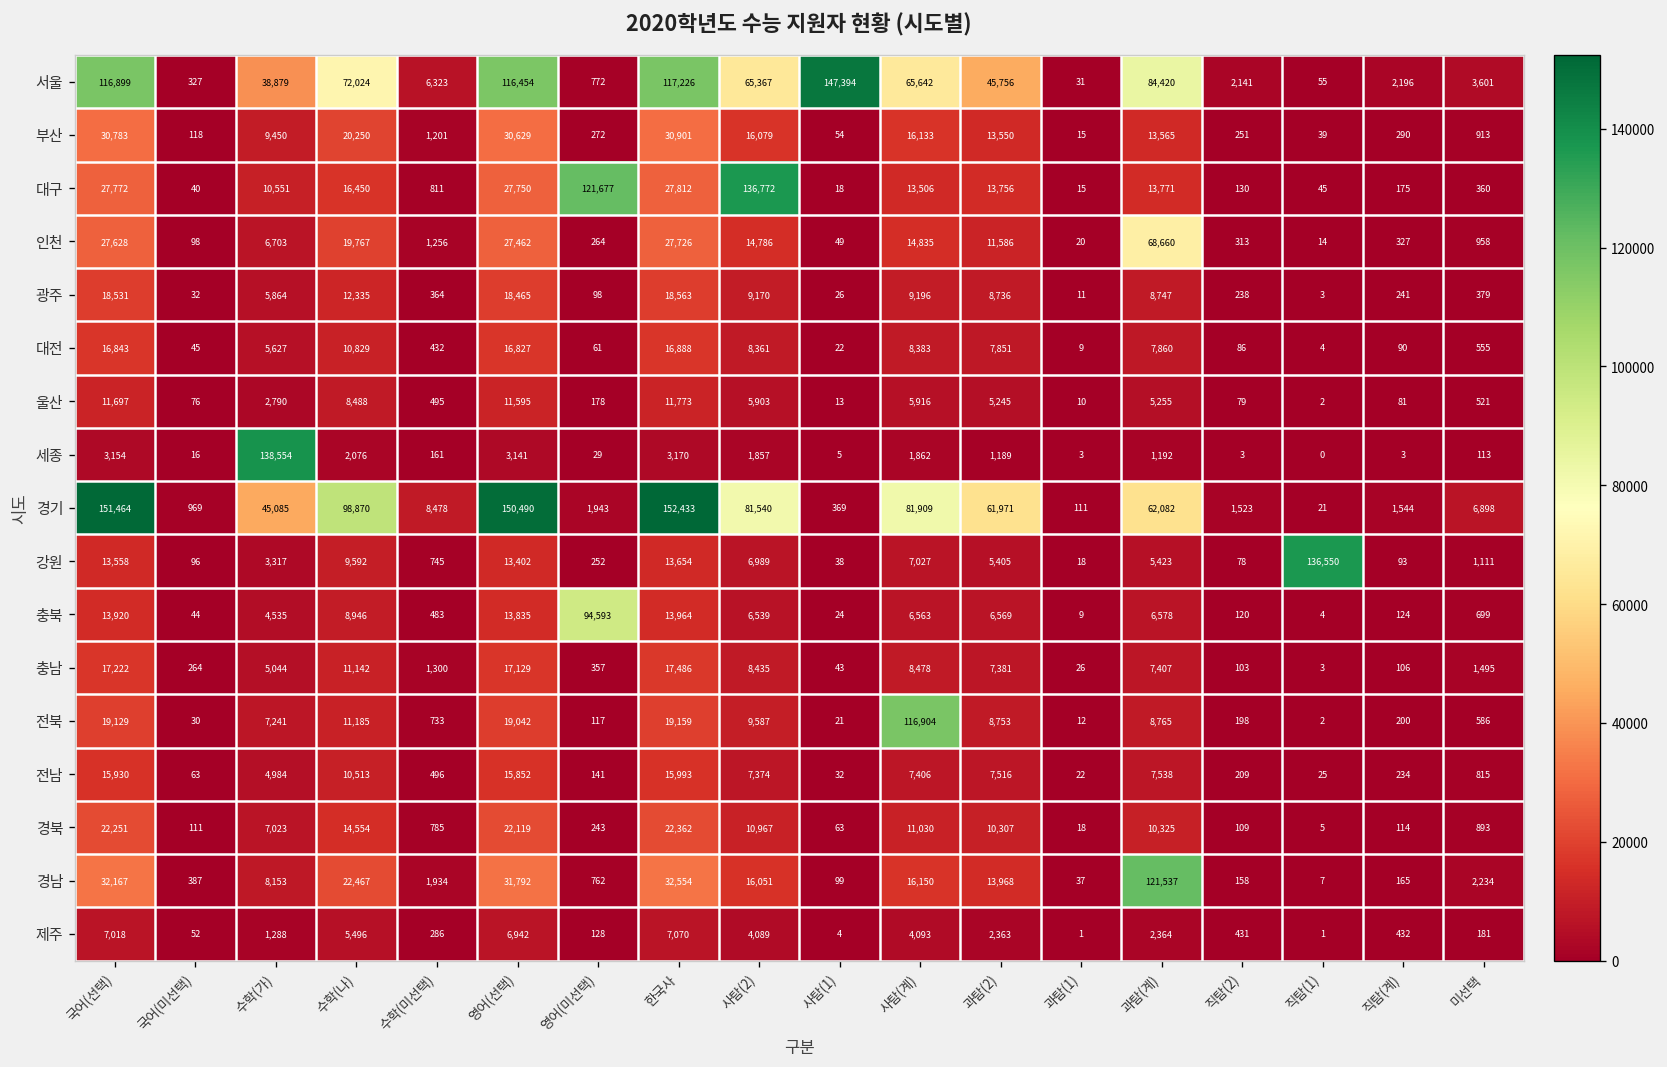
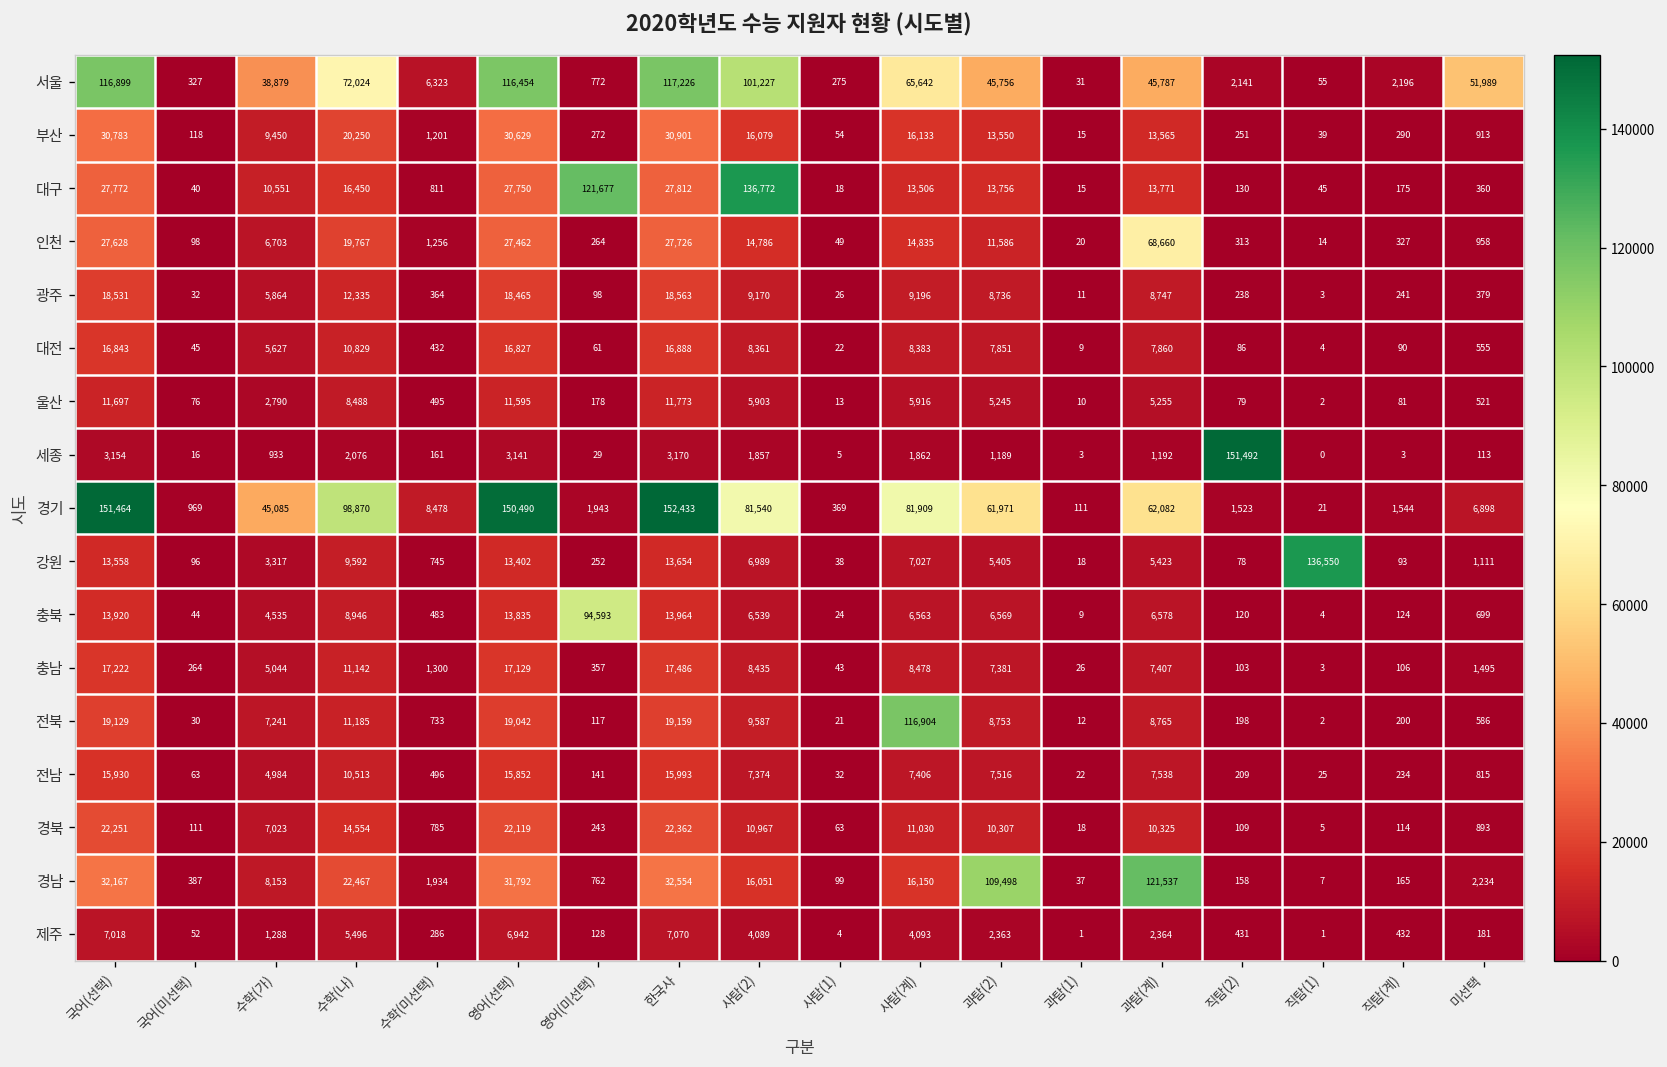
  {
    "서울": {
      "국어(선택)": "116,899",
      "국어(미선택)": "327",
      "수학(가)": "38,879",
      "수학(나)": "72,024",
      "수학(미선택)": "6,323",
      "영어(선택)": "116,454",
      "영어(미선택)": "772",
      "한국사": "117,226",
-     "사탐(2)": "65,367",
-     "사탐(1)": "147,394",
+     "사탐(2)": "101,227",
+     "사탐(1)": "275",
      "사탐(계)": "65,642",
      "과탐(2)": "45,756",
      "과탐(1)": "31",
-     "과탐(계)": "84,420",
+     "과탐(계)": "45,787",
      "직탐(2)": "2,141",
      "직탐(1)": "55",
      "직탐(계)": "2,196",
-     "미선택": "3,601"
+     "미선택": "51,989"
    },
    "세종": {
      "국어(선택)": "3,154",
      "국어(미선택)": "16",
-     "수학(가)": "138,554",
+     "수학(가)": "933",
      "수학(나)": "2,076",
      "수학(미선택)": "161",
      "영어(선택)": "3,141",
      "영어(미선택)": "29",
      "한국사": "3,170",
      "사탐(2)": "1,857",
      "사탐(1)": "5",
      "사탐(계)": "1,862",
      "과탐(2)": "1,189",
      "과탐(1)": "3",
      "과탐(계)": "1,192",
-     "직탐(2)": "3",
+     "직탐(2)": "151,492",
      "직탐(1)": "0",
      "직탐(계)": "3",
      "미선택": "113"
    },
    "경남": {
      "국어(선택)": "32,167",
      "국어(미선택)": "387",
      "수학(가)": "8,153",
      "수학(나)": "22,467",
      "수학(미선택)": "1,934",
      "영어(선택)": "31,792",
      "영어(미선택)": "762",
      "한국사": "32,554",
      "사탐(2)": "16,051",
      "사탐(1)": "99",
      "사탐(계)": "16,150",
-     "과탐(2)": "13,968",
+     "과탐(2)": "109,498",
      "과탐(1)": "37",
      "과탐(계)": "121,537",
      "직탐(2)": "158",
      "직탐(1)": "7",
      "직탐(계)": "165",
      "미선택": "2,234"
    }
  }
